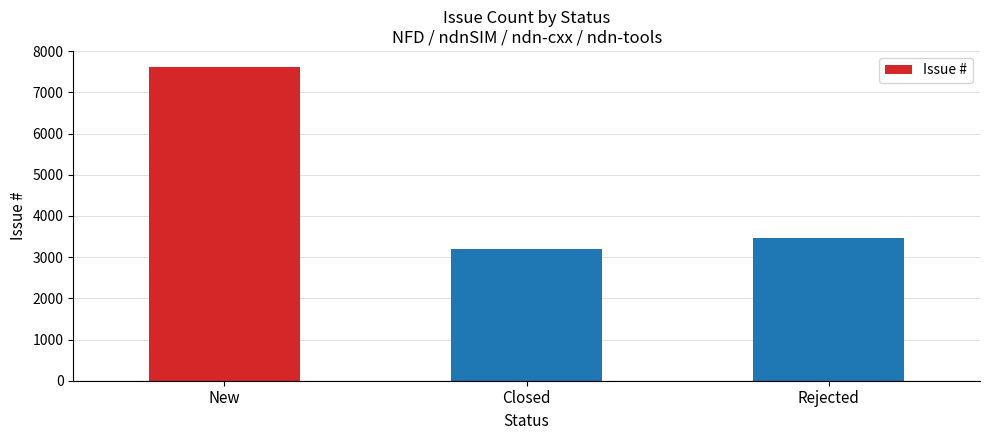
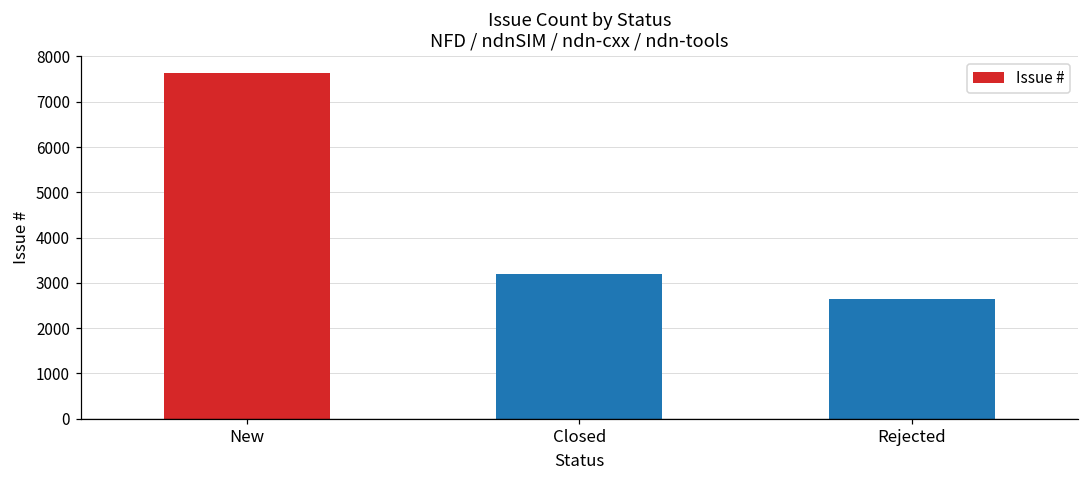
  {
    "New": 7600,
    "Closed": 3200,
-   "Rejected": 3500
+   "Rejected": 2600
  }
